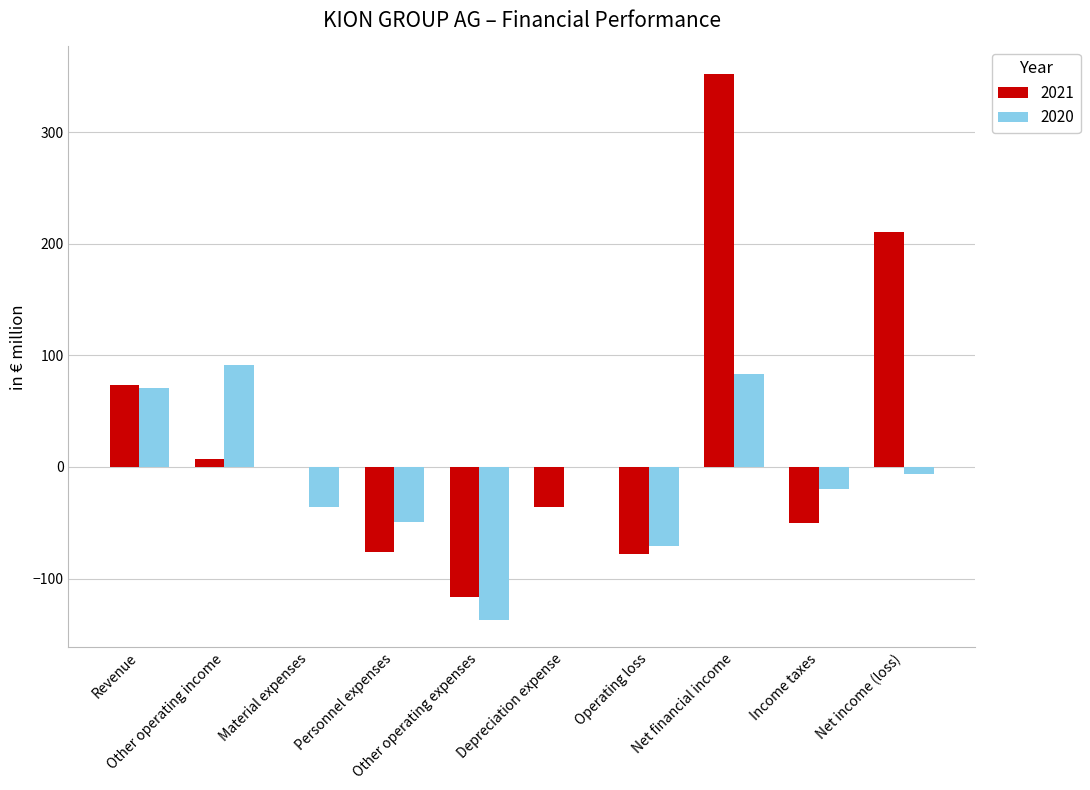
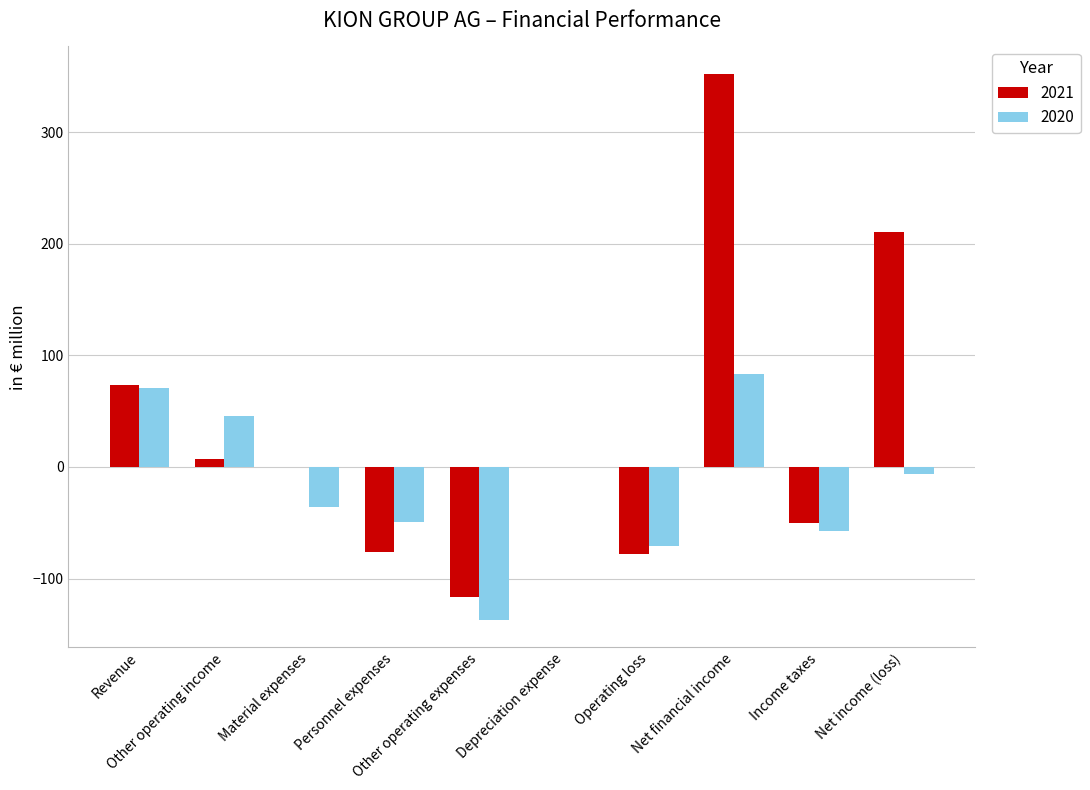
  {
    "2021": {
      "Revenue": 74,
      "Other operating income": 7,
      "Personnel expenses": -76,
      "Other operating expenses": -116,
-     "Depreciation expense": -36,
+     "Depreciation expense": -1,
      "Operating loss": -78,
      "Net financial income": 352,
      "Income taxes": -51,
      "Net income (loss)": 210
    },
    "2020": {
      "Revenue": 71,
-     "Other operating income": 91,
+     "Other operating income": 46,
      "Material expenses": -36,
      "Personnel expenses": -49,
      "Other operating expenses": -137,
      "Operating loss": -71,
      "Net financial income": 84,
-     "Income taxes": -19,
+     "Income taxes": -57,
      "Net income (loss)": -7
    }
  }
